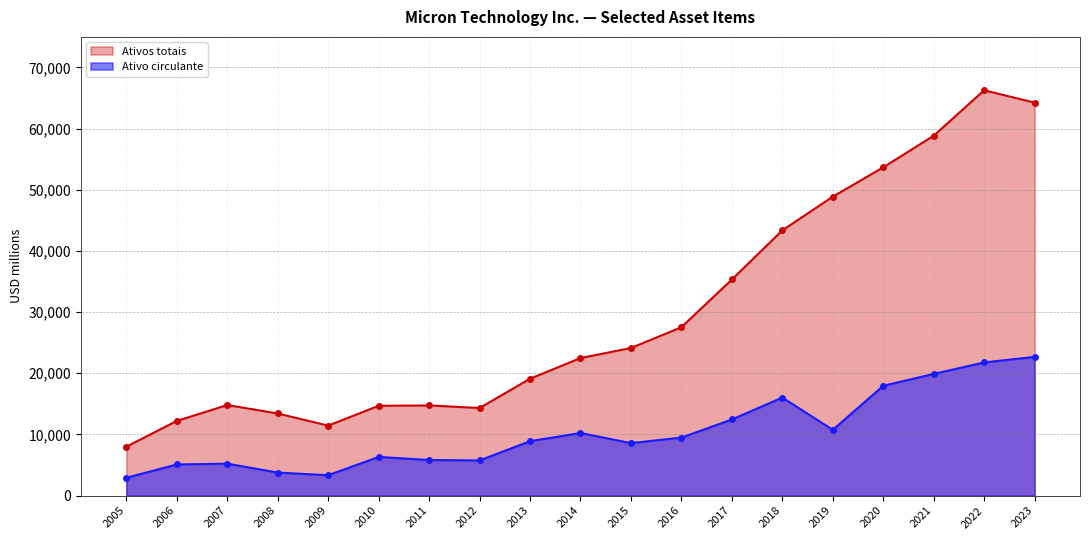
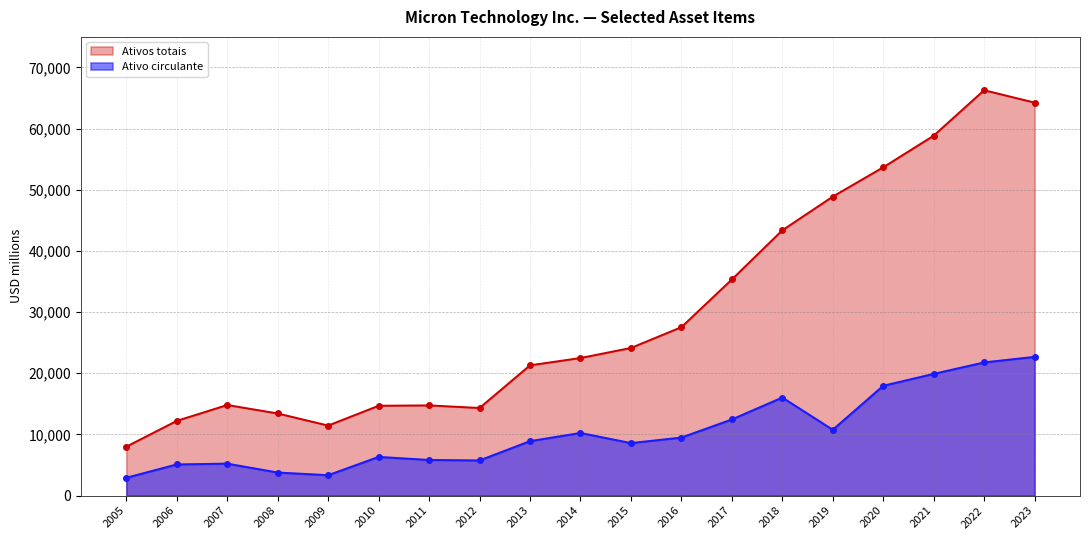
  {
    "Ativos totais": {
      "2005": "8,000",
      "2006": "12,000",
      "2007": "15,000",
      "2008": "13,000",
      "2009": "11,000",
      "2010": "15,000",
      "2011": "15,000",
      "2012": "14,000",
-     "2013": "19,000",
+     "2013": "21,000",
      "2014": "22,000",
      "2015": "24,000",
      "2016": "28,000",
      "2017": "35,000",
      "2018": "43,000",
      "2019": "49,000",
      "2020": "54,000",
      "2021": "59,000",
      "2022": "66,000",
      "2023": "64,000"
    },
    "Ativo circulante": {
      "2005": "3,000",
      "2006": "5,000",
      "2007": "5,000",
      "2008": "4,000",
      "2009": "3,000",
      "2010": "6,000",
      "2011": "6,000",
      "2012": "6,000",
      "2013": "9,000",
      "2014": "10,000",
      "2015": "9,000",
      "2016": "9,000",
      "2017": "12,000",
      "2018": "16,000",
      "2019": "11,000",
      "2020": "18,000",
      "2021": "20,000",
      "2022": "22,000",
      "2023": "23,000"
    }
  }
